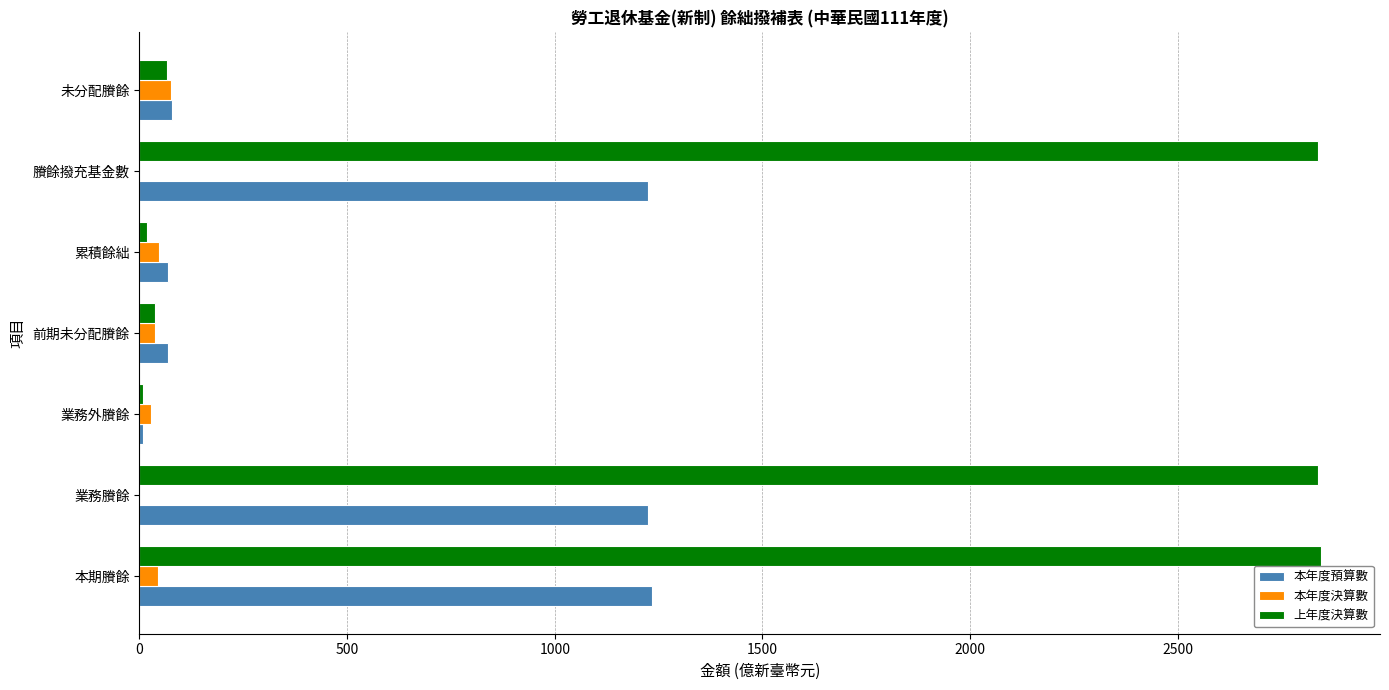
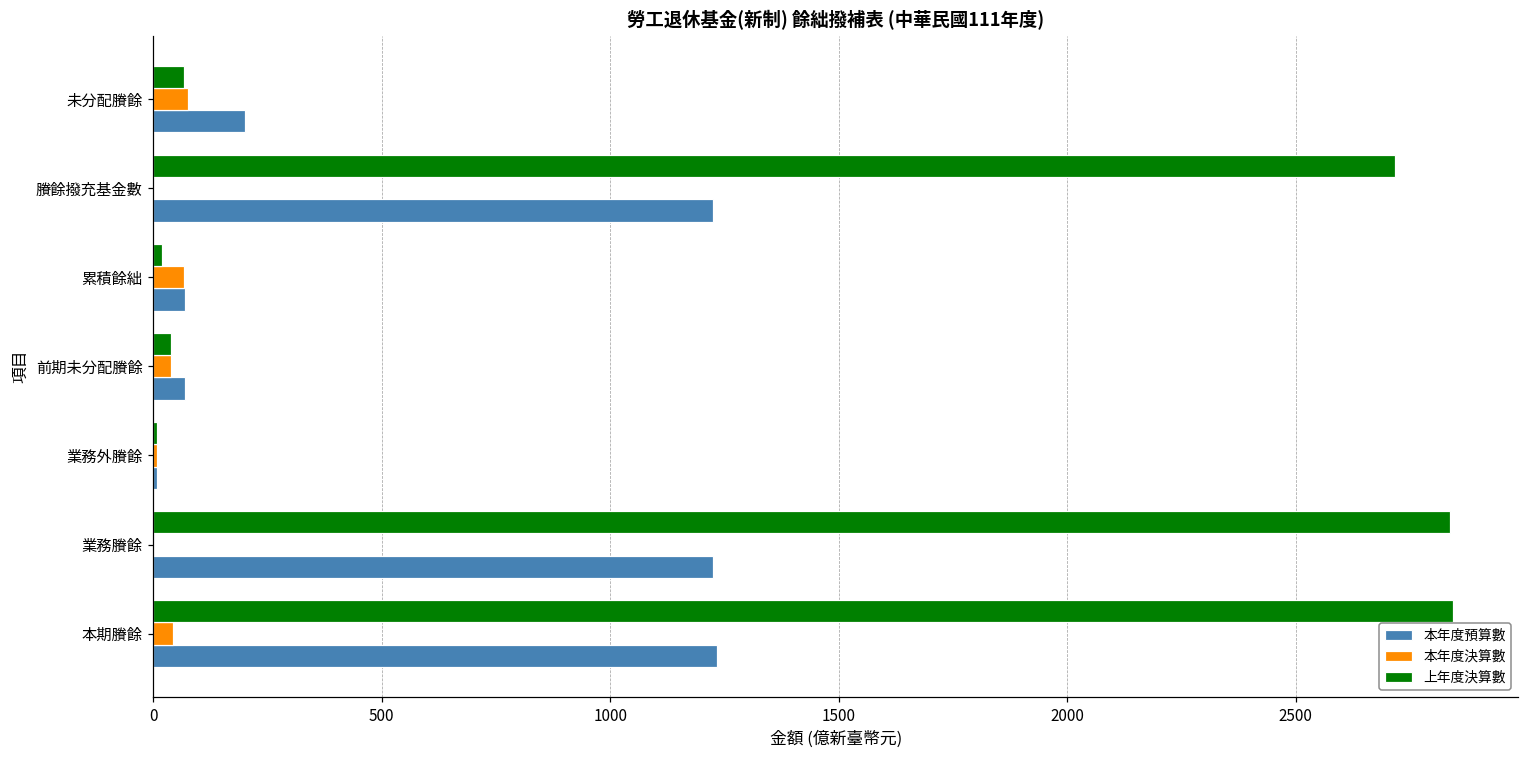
  {
    "本年度預算數": {
-     "未分配賸餘": 80,
+     "未分配賸餘": 200,
      "賸餘撥充基金數": 1220,
      "累積餘絀": 70,
      "前期未分配賸餘": 70,
      "業務外賸餘": 10,
      "業務賸餘": 1220,
      "本期賸餘": 1230
    },
    "本年度決算數": {
      "未分配賸餘": 80,
-     "累積餘絀": 50,
+     "累積餘絀": 70,
      "前期未分配賸餘": 40,
-     "業務外賸餘": 30,
+     "業務外賸餘": 10,
      "業務賸餘": 0,
      "本期賸餘": 40
    },
    "上年度決算數": {
      "未分配賸餘": 70,
-     "賸餘撥充基金數": 2840,
+     "賸餘撥充基金數": 2720,
      "累積餘絀": 20,
      "前期未分配賸餘": 40,
      "業務外賸餘": 10,
      "業務賸餘": 2840,
      "本期賸餘": 2840
    }
  }
